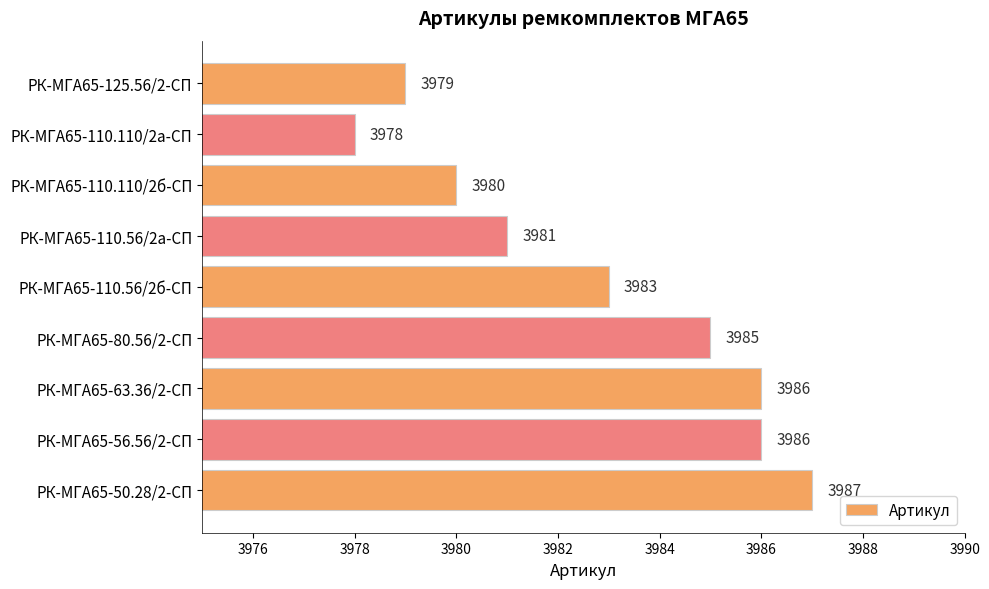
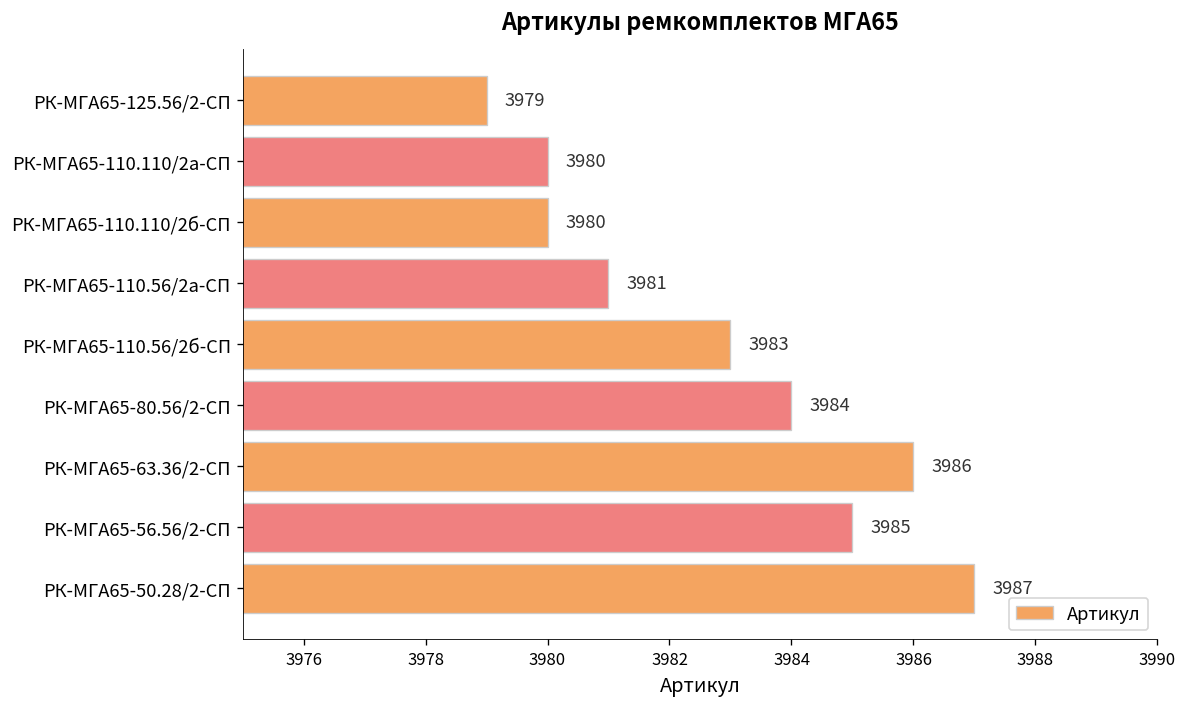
  {
    "РК-МГА65-125.56/2-СП": 3979,
-   "РК-МГА65-110.110/2а-СП": 3978,
+   "РК-МГА65-110.110/2а-СП": 3980,
    "РК-МГА65-110.110/2б-СП": 3980,
    "РК-МГА65-110.56/2а-СП": 3981,
    "РК-МГА65-110.56/2б-СП": 3983,
-   "РК-МГА65-80.56/2-СП": 3985,
+   "РК-МГА65-80.56/2-СП": 3984,
    "РК-МГА65-63.36/2-СП": 3986,
-   "РК-МГА65-56.56/2-СП": 3986
+   "РК-МГА65-56.56/2-СП": 3985
  }
